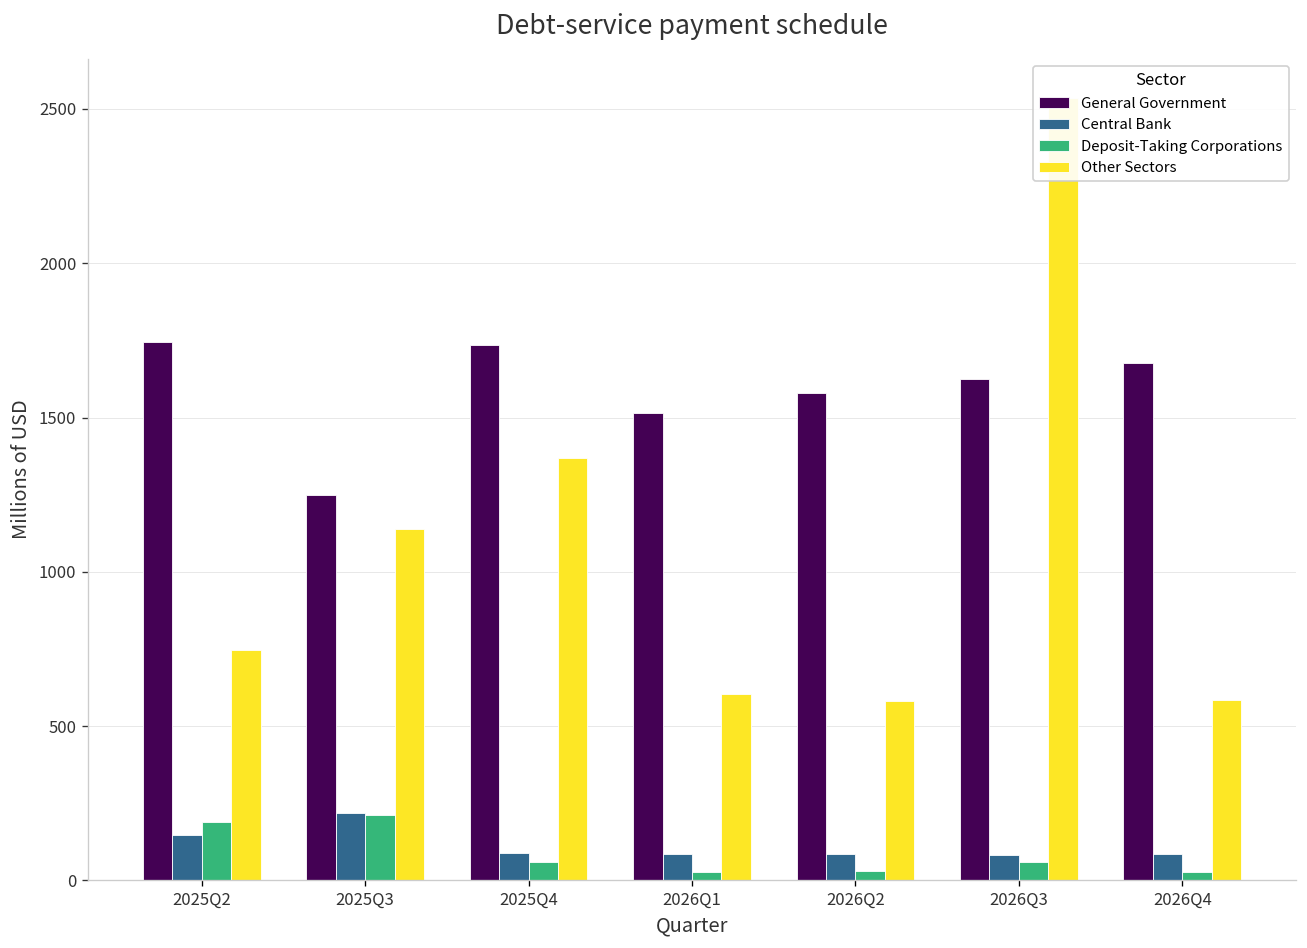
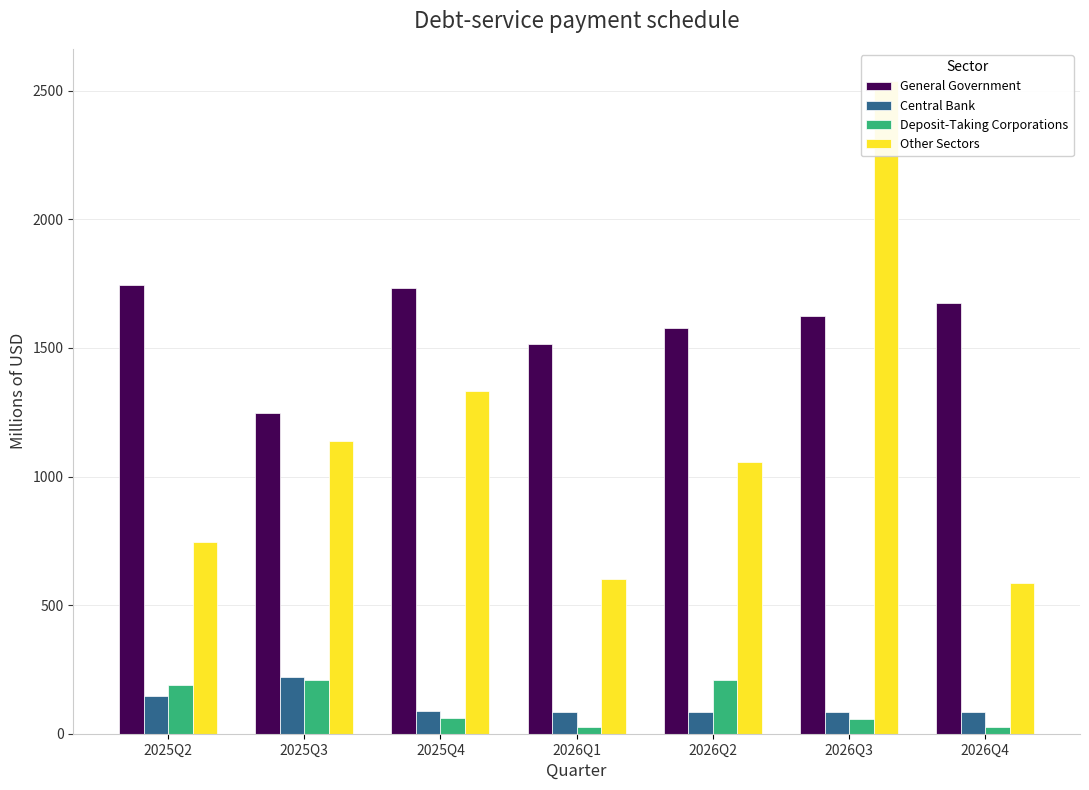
  {
    "General Government": {
      "2025Q2": 1740,
      "2025Q3": 1250,
      "2025Q4": 1730,
      "2026Q1": 1510,
      "2026Q2": 1580,
      "2026Q3": 1630,
      "2026Q4": 1680
    },
    "Central Bank": {
      "2025Q2": 150,
      "2025Q3": 220,
      "2025Q4": 90,
      "2026Q1": 80,
      "2026Q2": 90,
      "2026Q3": 80,
      "2026Q4": 80
    },
    "Deposit-Taking Corporations": {
      "2025Q2": 190,
      "2025Q3": 210,
      "2025Q4": 60,
      "2026Q1": 30,
-     "2026Q2": 30,
+     "2026Q2": 210,
      "2026Q3": 60,
      "2026Q4": 30
    },
    "Other Sectors": {
      "2025Q2": 750,
      "2025Q3": 1140,
-     "2025Q4": 1370,
+     "2025Q4": 1330,
      "2026Q1": 600,
-     "2026Q2": 580,
+     "2026Q2": 1060,
      "2026Q4": 580
    }
  }
